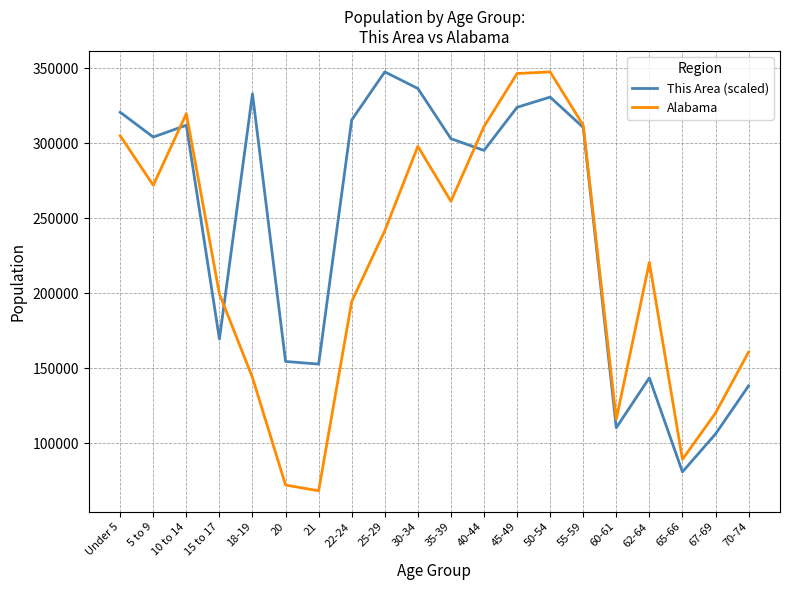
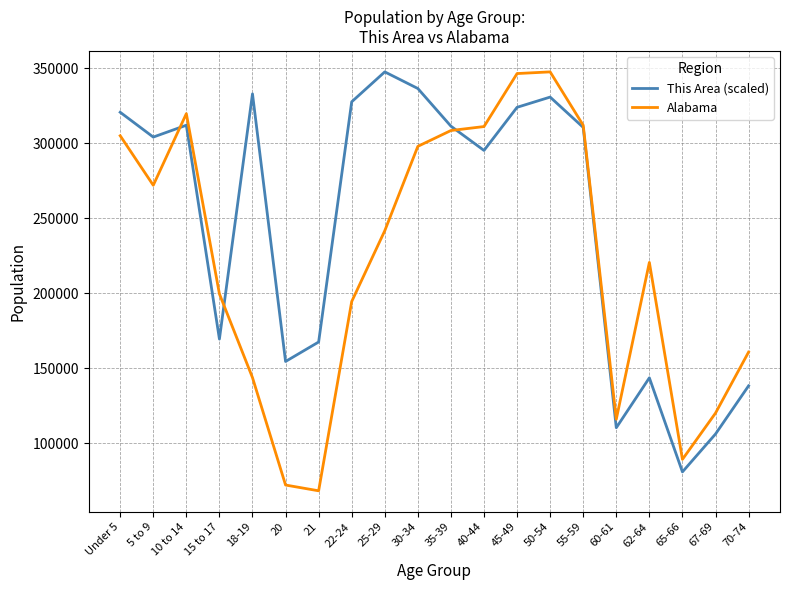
  {
    "This Area (scaled)": {
      "Under 5": 321000,
      "5 to 9": 304000,
      "10 to 14": 312000,
      "15 to 17": 170000,
      "18-19": 333000,
      "20": 155000,
-     "21": 153000,
-     "22-24": 315000,
+     "21": 168000,
+     "22-24": 328000,
      "25-29": 347000,
      "30-34": 336000,
-     "35-39": 303000,
+     "35-39": 311000,
      "40-44": 295000,
      "45-49": 324000,
      "50-54": 331000,
      "60-61": 110000,
      "62-64": 144000,
      "65-66": 81000,
      "67-69": 106000,
      "70-74": 138000
    },
    "Alabama": {
      "Under 5": 305000,
      "5 to 9": 272000,
      "10 to 14": 320000,
      "15 to 17": 200000,
      "18-19": 144000,
      "20": 72000,
      "21": 68000,
      "22-24": 195000,
      "25-29": 242000,
      "30-34": 298000,
-     "35-39": 261000,
+     "35-39": 308000,
      "40-44": 311000,
      "45-49": 346000,
      "50-54": 347000,
      "60-61": 116000,
      "62-64": 221000,
      "65-66": 89000,
      "67-69": 120000,
      "70-74": 161000
    }
  }
